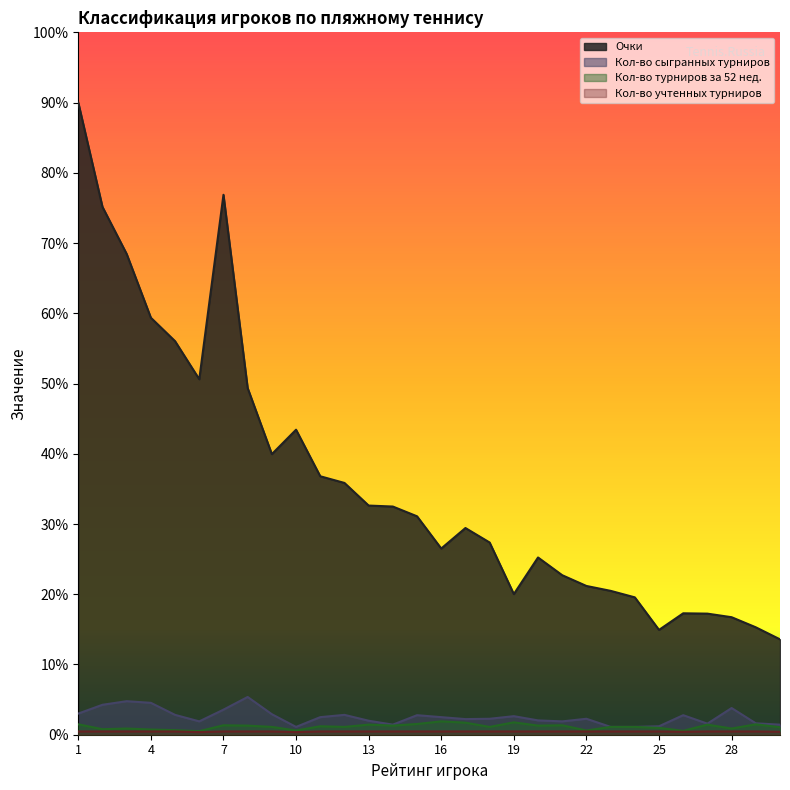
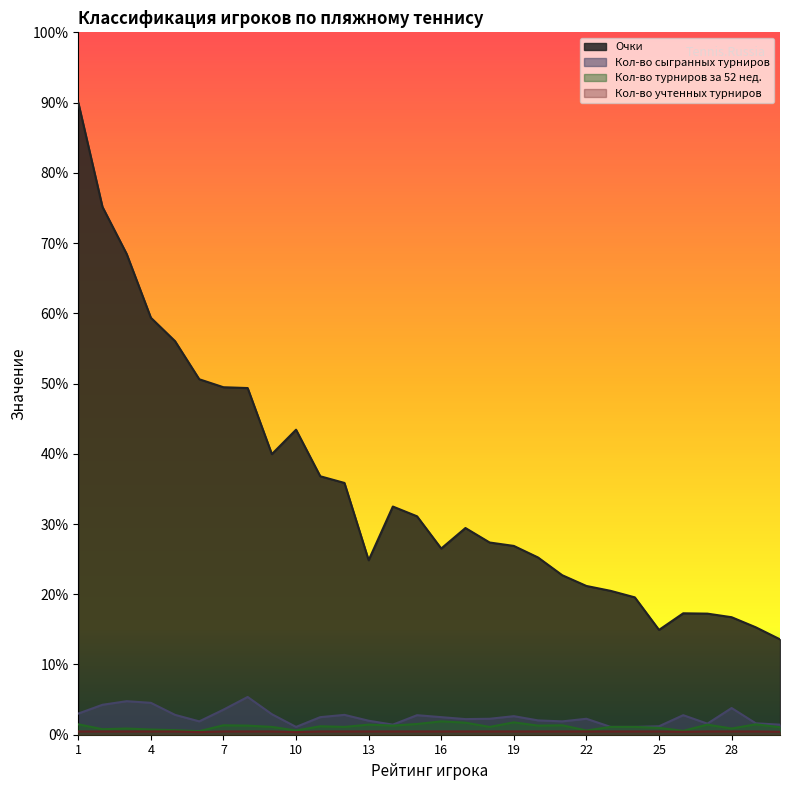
  {
    "Очки": {
      "1": "90%",
      "4": "59%",
-     "7": "77%",
+     "7": "49%",
      "10": "43%",
-     "13": "33%",
+     "13": "25%",
      "16": "27%",
-     "19": "20%",
+     "19": "27%",
      "22": "21%",
      "25": "15%",
      "28": "17%"
    },
    "Кол-во учтенных турниров": {
      "1": "0%",
      "7": "0%",
      "13": "0%",
      "16": "0%",
      "19": "0%",
      "25": "0%",
      "28": "0%"
    }
  }
